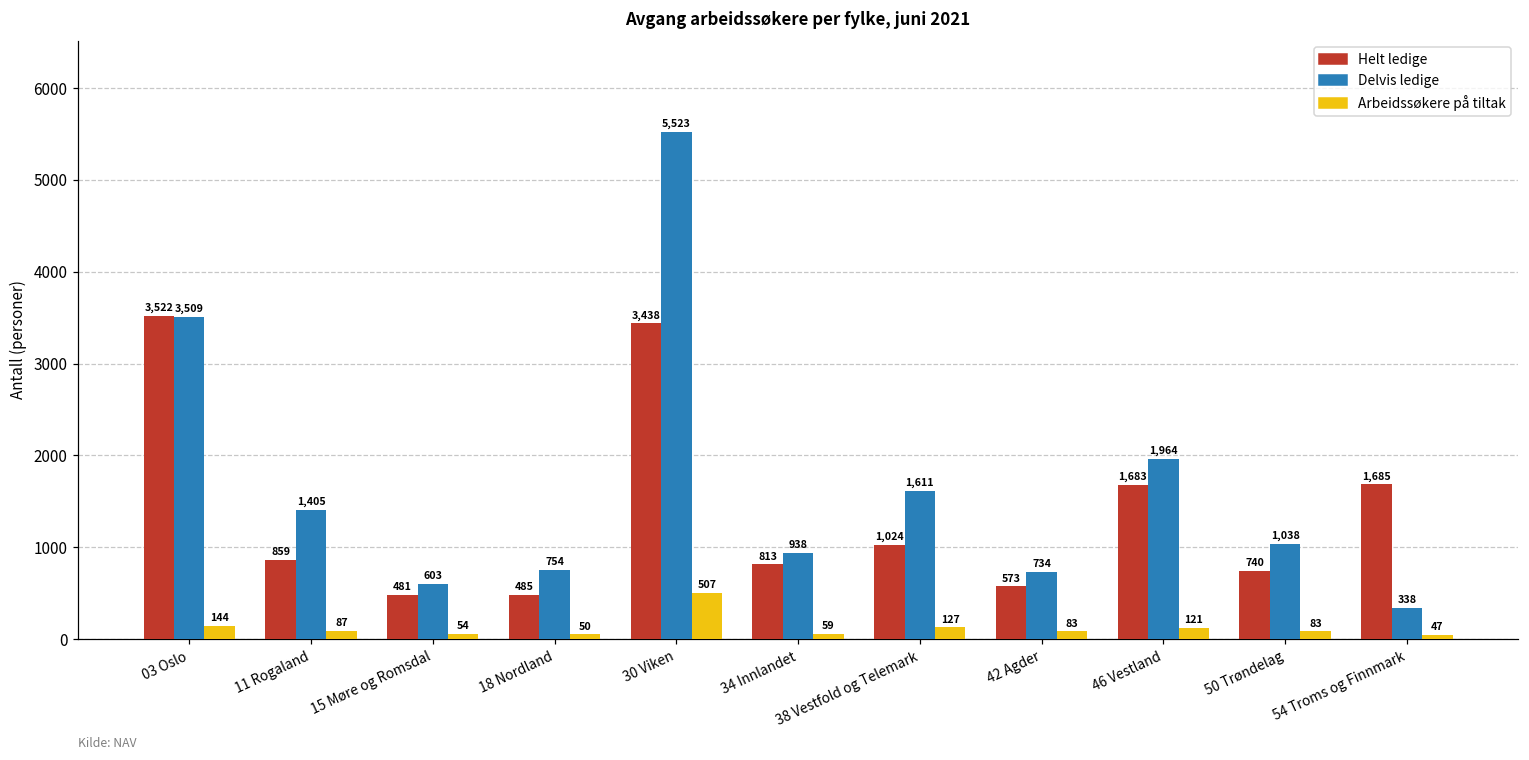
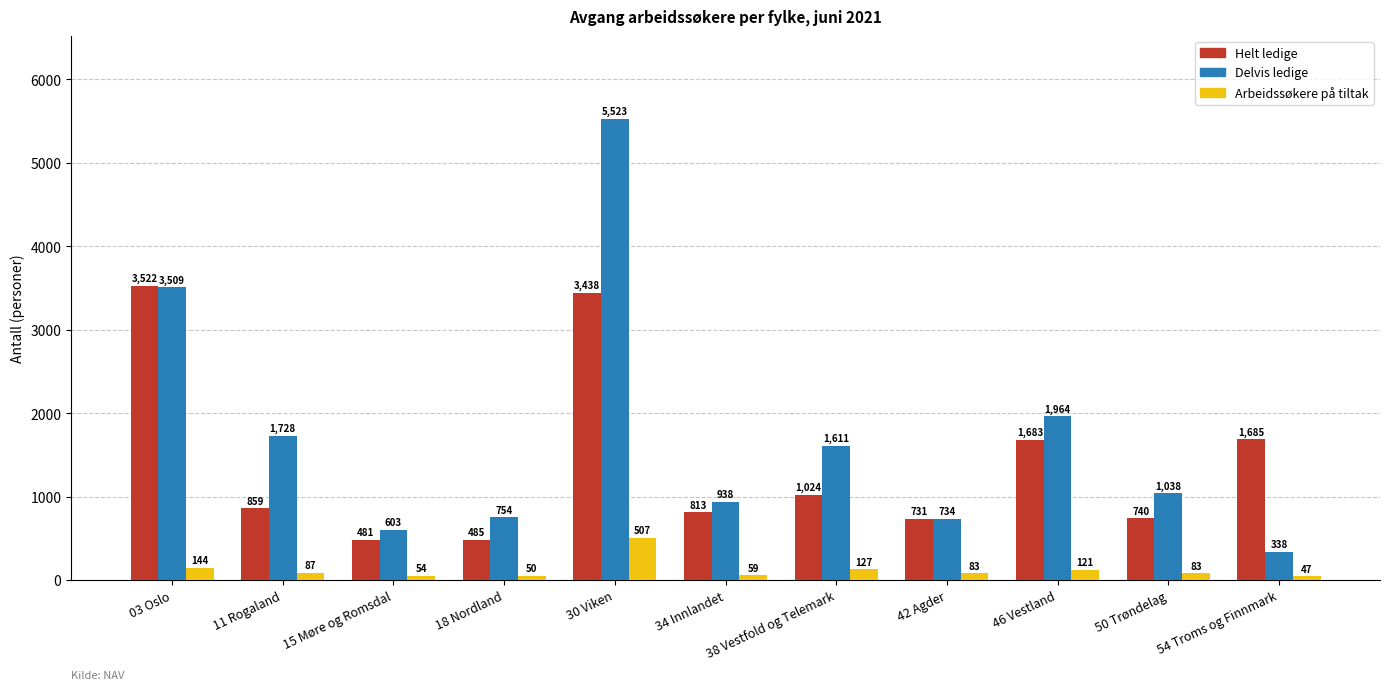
  {
    "Helt ledige": {
      "03 Oslo": "3,522",
      "11 Rogaland": "859",
      "15 Møre og Romsdal": "481",
      "18 Nordland": "485",
      "30 Viken": "3,438",
      "34 Innlandet": "813",
      "38 Vestfold og Telemark": "1,024",
-     "42 Agder": "573",
+     "42 Agder": "731",
      "46 Vestland": "1,683",
      "50 Trøndelag": "740",
      "54 Troms og Finnmark": "1,685"
    },
    "Delvis ledige": {
      "03 Oslo": "3,509",
-     "11 Rogaland": "1,405",
+     "11 Rogaland": "1,728",
      "15 Møre og Romsdal": "603",
      "18 Nordland": "754",
      "30 Viken": "5,523",
      "34 Innlandet": "938",
      "38 Vestfold og Telemark": "1,611",
      "42 Agder": "734",
      "46 Vestland": "1,964",
      "50 Trøndelag": "1,038",
      "54 Troms og Finnmark": "338"
    },
    "Arbeidssøkere på tiltak": {
      "03 Oslo": "144",
      "11 Rogaland": "87",
      "15 Møre og Romsdal": "54",
      "18 Nordland": "50",
      "30 Viken": "507",
      "34 Innlandet": "59",
      "38 Vestfold og Telemark": "127",
      "42 Agder": "83",
      "46 Vestland": "121",
      "50 Trøndelag": "83",
      "54 Troms og Finnmark": "47"
    }
  }
